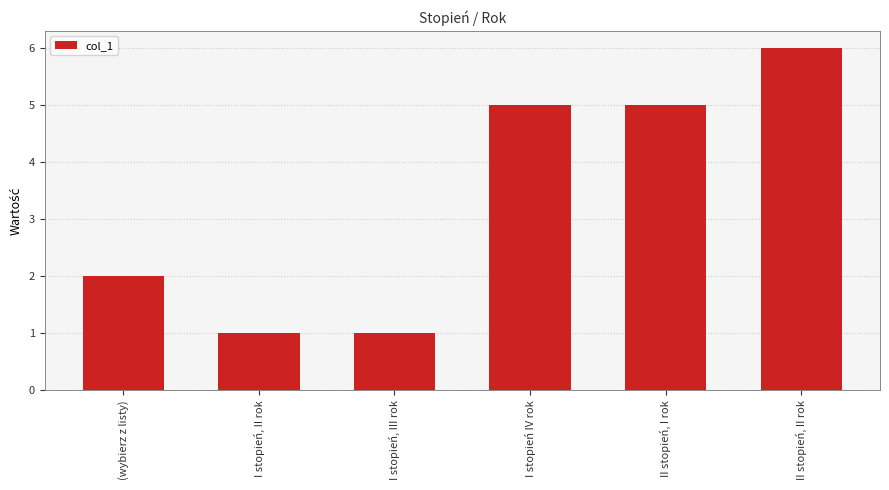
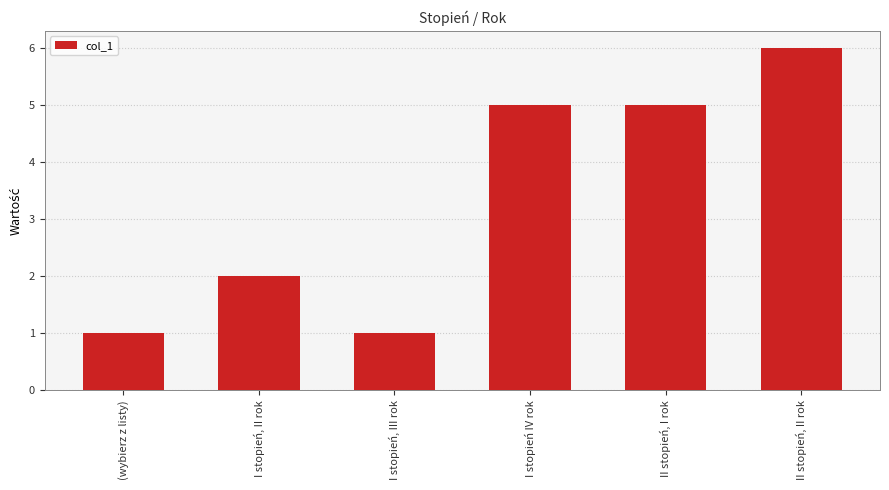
  {
-   "(wybierz z listy)": 2,
-   "I stopień, II rok": 1,
+   "(wybierz z listy)": 1,
+   "I stopień, II rok": 2,
    "I stopień, III rok": 1,
    "I stopień IV rok": 5,
    "II stopień, I rok": 5,
    "II stopień, II rok": 6
  }
